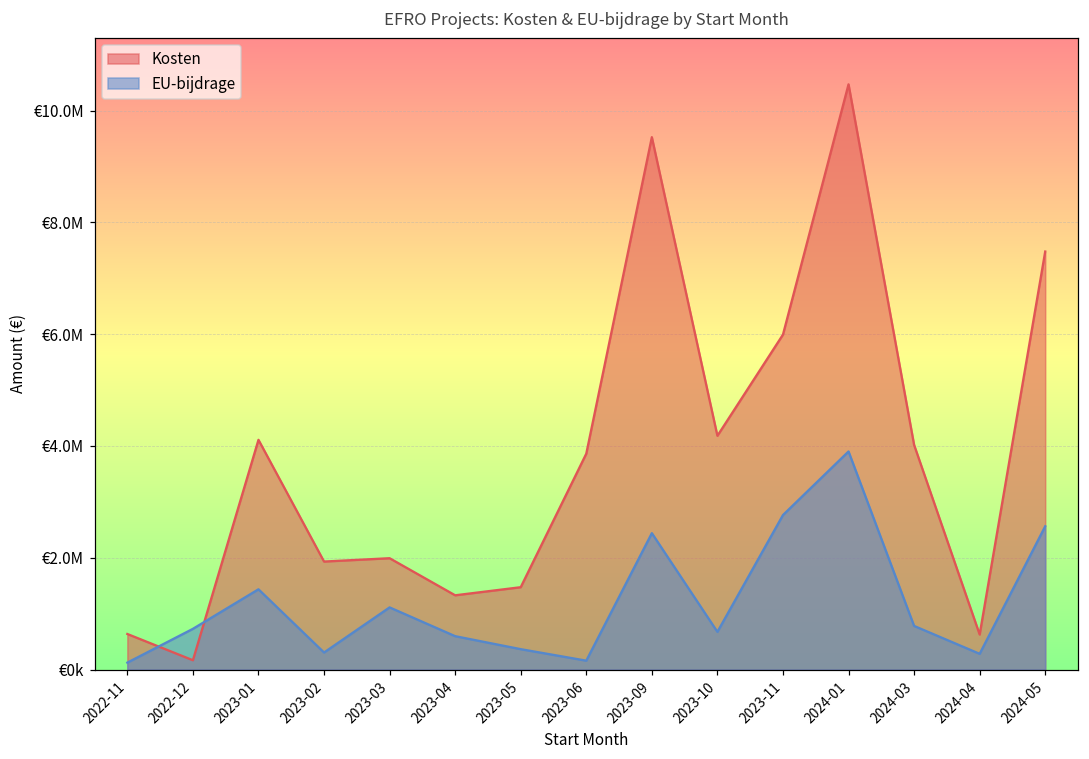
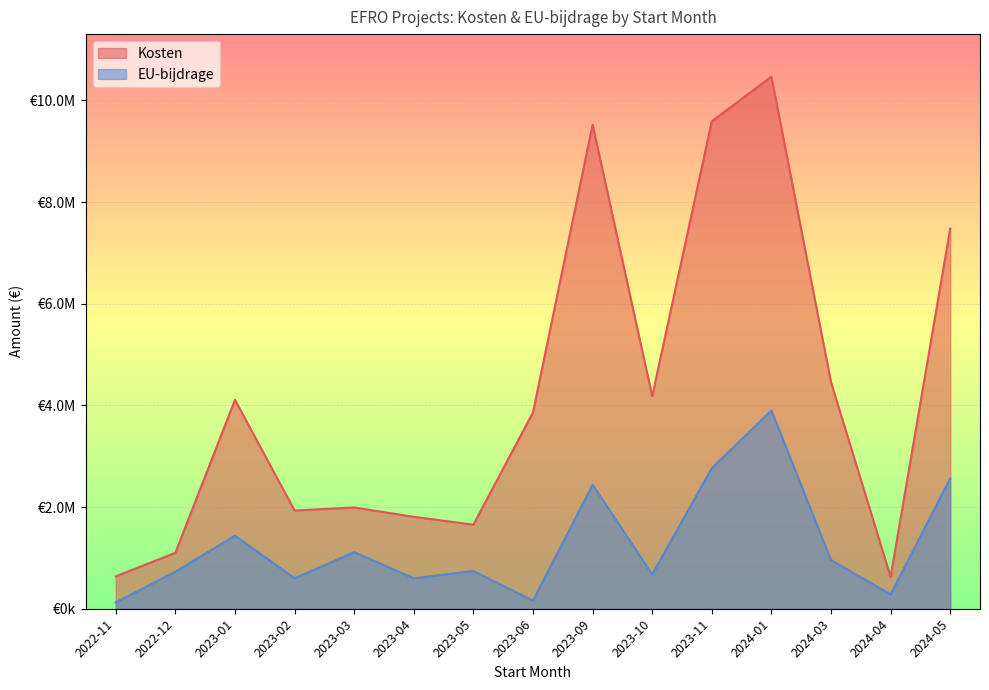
  {
    "Kosten": {
      "2022-11": "€600000",
-     "2022-12": "€200000",
+     "2022-12": "€1100000",
      "2023-01": "€4100000",
      "2023-02": "€1900000",
      "2023-03": "€2000000",
-     "2023-04": "€1300000",
-     "2023-05": "€1500000",
+     "2023-04": "€1800000",
+     "2023-05": "€1700000",
      "2023-06": "€3900000",
      "2023-09": "€9500000",
      "2023-10": "€4200000",
-     "2023-11": "€6000000",
+     "2023-11": "€9600000",
      "2024-01": "€10500000",
-     "2024-03": "€4000000",
+     "2024-03": "€4500000",
      "2024-04": "€600000",
      "2024-05": "€7500000"
    },
    "EU-bijdrage": {
      "2022-11": "€100000",
      "2022-12": "€700000",
      "2023-01": "€1400000",
-     "2023-02": "€300000",
+     "2023-02": "€600000",
      "2023-03": "€1100000",
      "2023-04": "€600000",
-     "2023-05": "€400000",
+     "2023-05": "€700000",
      "2023-06": "€200000",
      "2023-09": "€2400000",
      "2023-10": "€700000",
      "2023-11": "€2800000",
      "2024-01": "€3900000",
-     "2024-03": "€800000",
+     "2024-03": "€1000000",
      "2024-04": "€300000",
      "2024-05": "€2600000"
    }
  }
